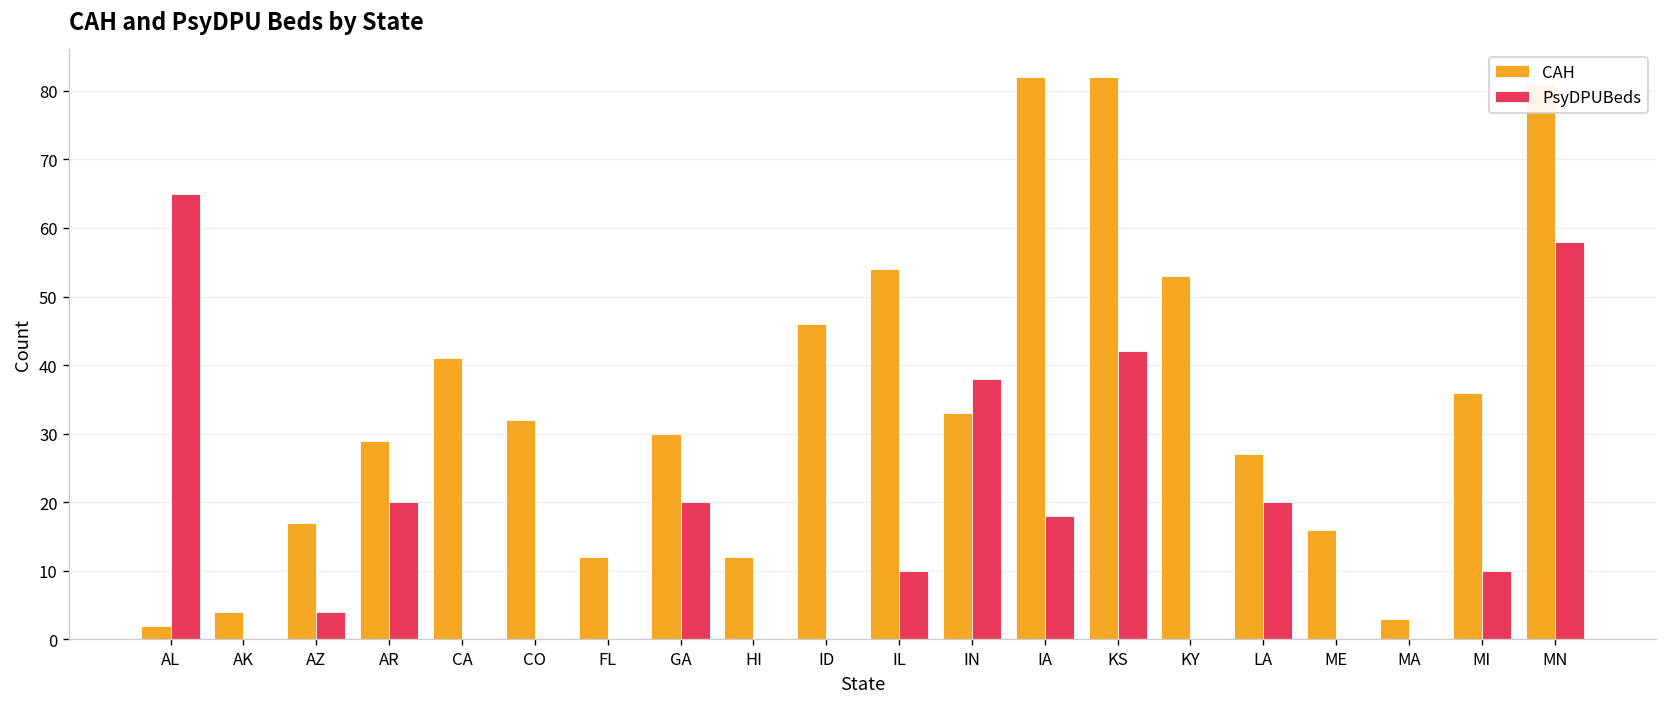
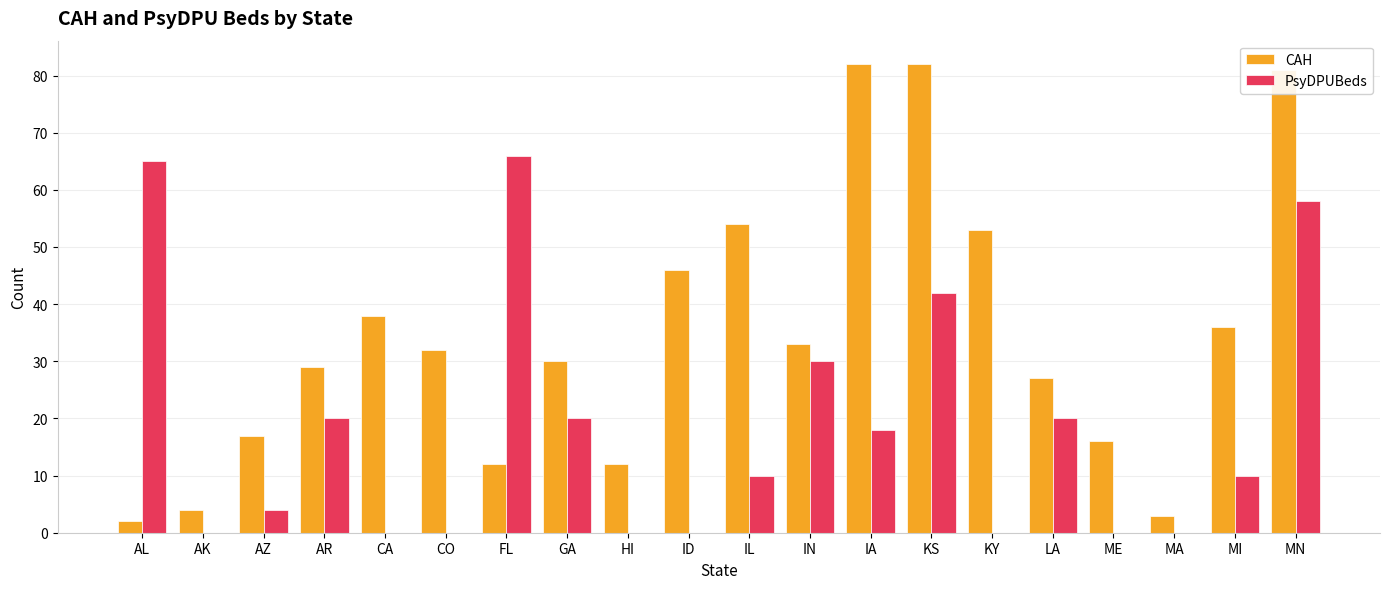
  {
    "CAH": {
      "AL": 2,
      "AK": 4,
      "AZ": 17,
      "AR": 29,
-     "CA": 41,
+     "CA": 38,
      "CO": 32,
      "FL": 12,
      "GA": 30,
      "HI": 12,
      "ID": 46,
      "IL": 54,
      "IN": 33,
      "IA": 82,
      "KS": 82,
      "KY": 53,
      "LA": 27,
      "ME": 16,
      "MA": 3,
      "MI": 36
    },
    "PsyDPUBeds": {
      "AL": 65,
      "AK": 0,
      "AZ": 4,
      "AR": 20,
      "CA": 0,
      "CO": 0,
-     "FL": 0,
+     "FL": 66,
      "GA": 20,
      "HI": 0,
      "ID": 0,
      "IL": 10,
-     "IN": 38,
+     "IN": 30,
      "IA": 18,
      "KS": 42,
      "KY": 0,
      "LA": 20,
      "ME": 0,
      "MA": 0,
      "MI": 10,
      "MN": 58
    }
  }
